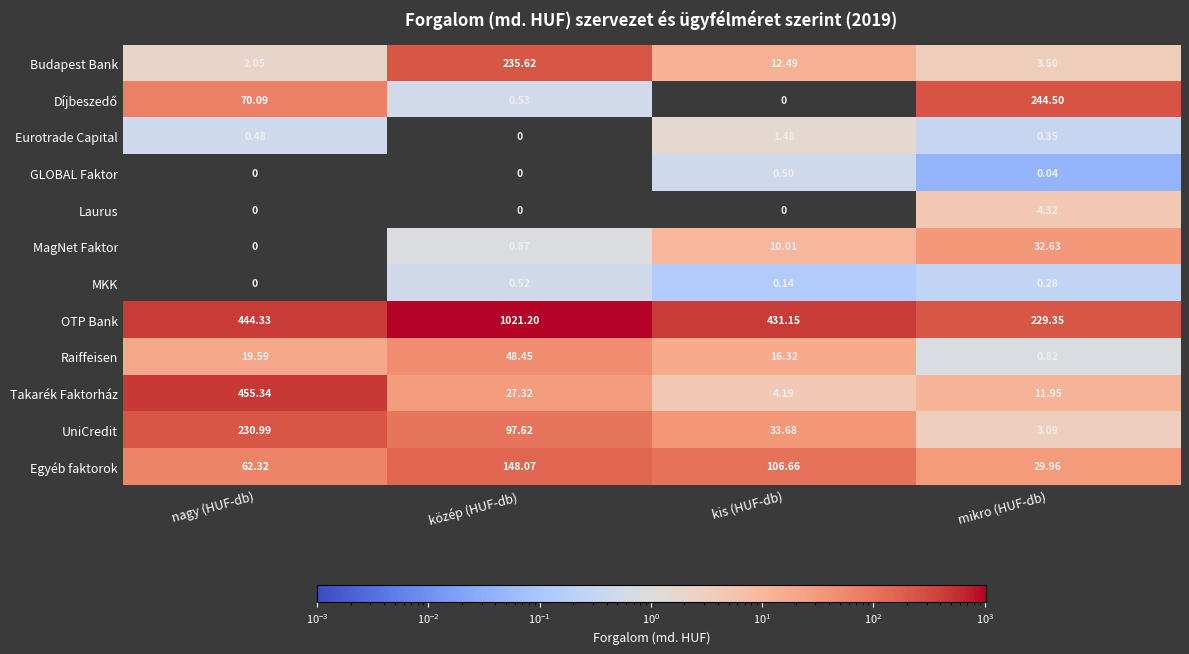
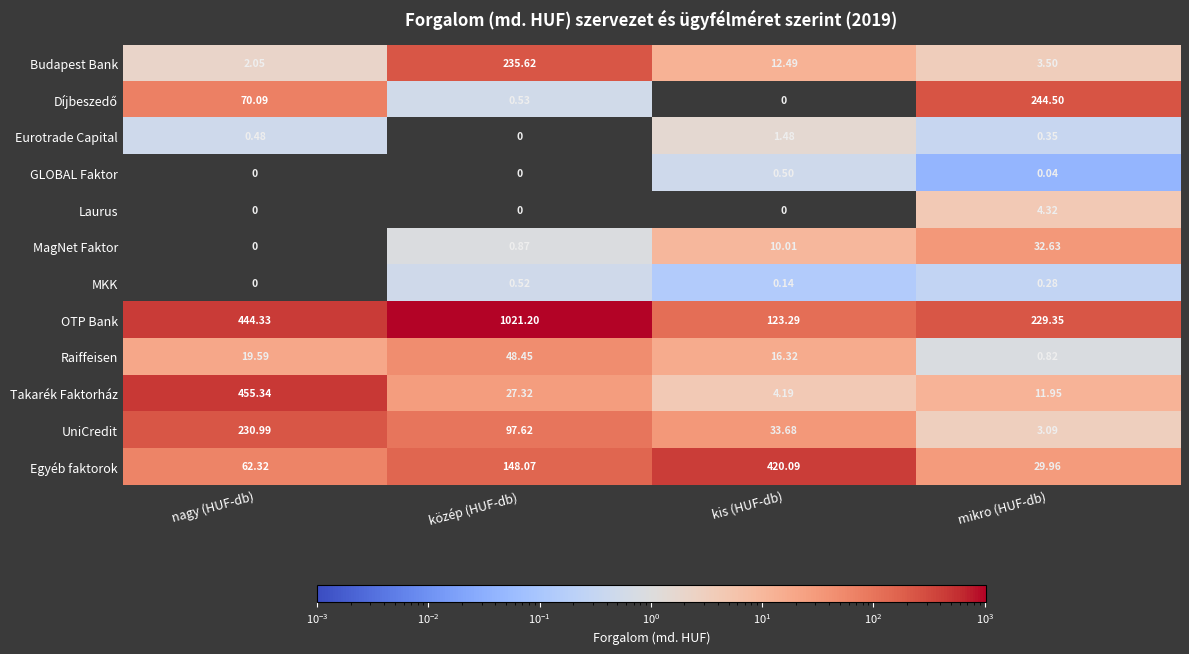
  {
    "Budapest Bank": {
      "közép (HUF-db)": 235.62,
      "kis (HUF-db)": 12.49,
      "mikro (HUF-db)": 3.50
    },
    "Díjbeszedő": {
      "nagy (HUF-db)": 70.09,
      "kis (HUF-db)": 0,
      "mikro (HUF-db)": 244.50
    },
    "Eurotrade Capital": {
      "közép (HUF-db)": 0
    },
    "GLOBAL Faktor": {
      "nagy (HUF-db)": 0,
      "közép (HUF-db)": 0,
      "mikro (HUF-db)": 0.04
    },
    "Laurus": {
      "nagy (HUF-db)": 0,
      "közép (HUF-db)": 0,
      "kis (HUF-db)": 0,
      "mikro (HUF-db)": 4.32
    },
    "MagNet Faktor": {
      "nagy (HUF-db)": 0,
      "kis (HUF-db)": 10.01,
      "mikro (HUF-db)": 32.63
    },
    "MKK": {
      "nagy (HUF-db)": 0,
      "kis (HUF-db)": 0.14
    },
    "OTP Bank": {
      "nagy (HUF-db)": 444.33,
      "közép (HUF-db)": 1021.20,
-     "kis (HUF-db)": 431.15,
+     "kis (HUF-db)": 123.29,
      "mikro (HUF-db)": 229.35
    },
    "Raiffeisen": {
      "nagy (HUF-db)": 19.59,
      "közép (HUF-db)": 48.45,
      "kis (HUF-db)": 16.32
    },
    "Takarék Faktorház": {
      "nagy (HUF-db)": 455.34,
      "közép (HUF-db)": 27.32,
      "kis (HUF-db)": 4.19,
      "mikro (HUF-db)": 11.95
    },
    "UniCredit": {
      "nagy (HUF-db)": 230.99,
      "közép (HUF-db)": 97.62,
      "kis (HUF-db)": 33.68,
      "mikro (HUF-db)": 3.09
    },
    "Egyéb faktorok": {
      "nagy (HUF-db)": 62.32,
      "közép (HUF-db)": 148.07,
-     "kis (HUF-db)": 106.66,
+     "kis (HUF-db)": 420.09,
      "mikro (HUF-db)": 29.96
    }
  }
